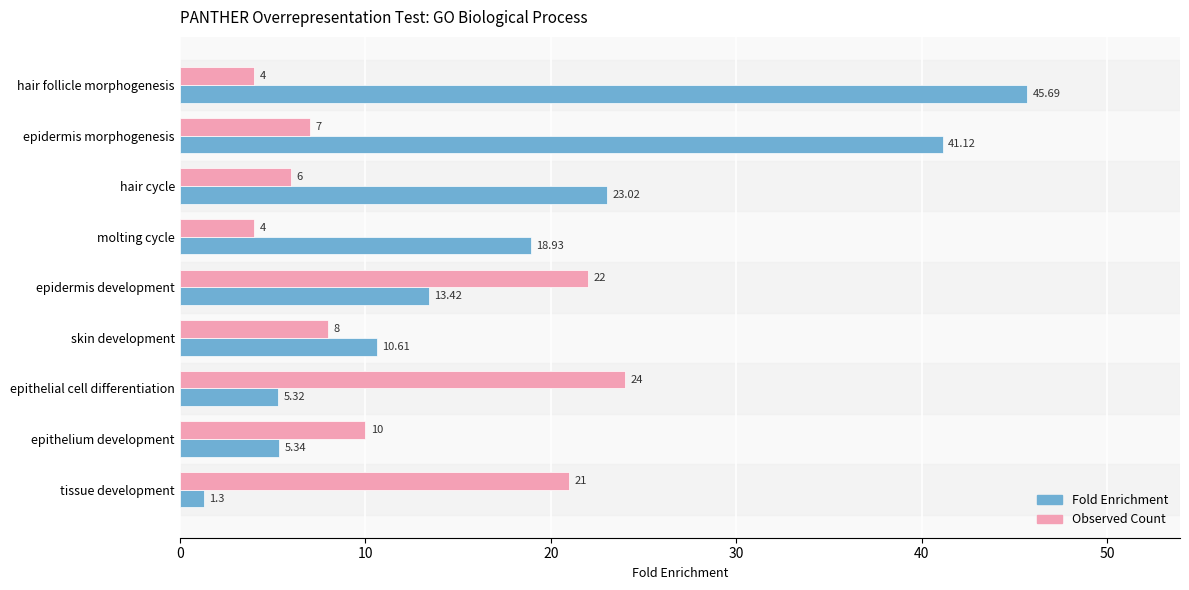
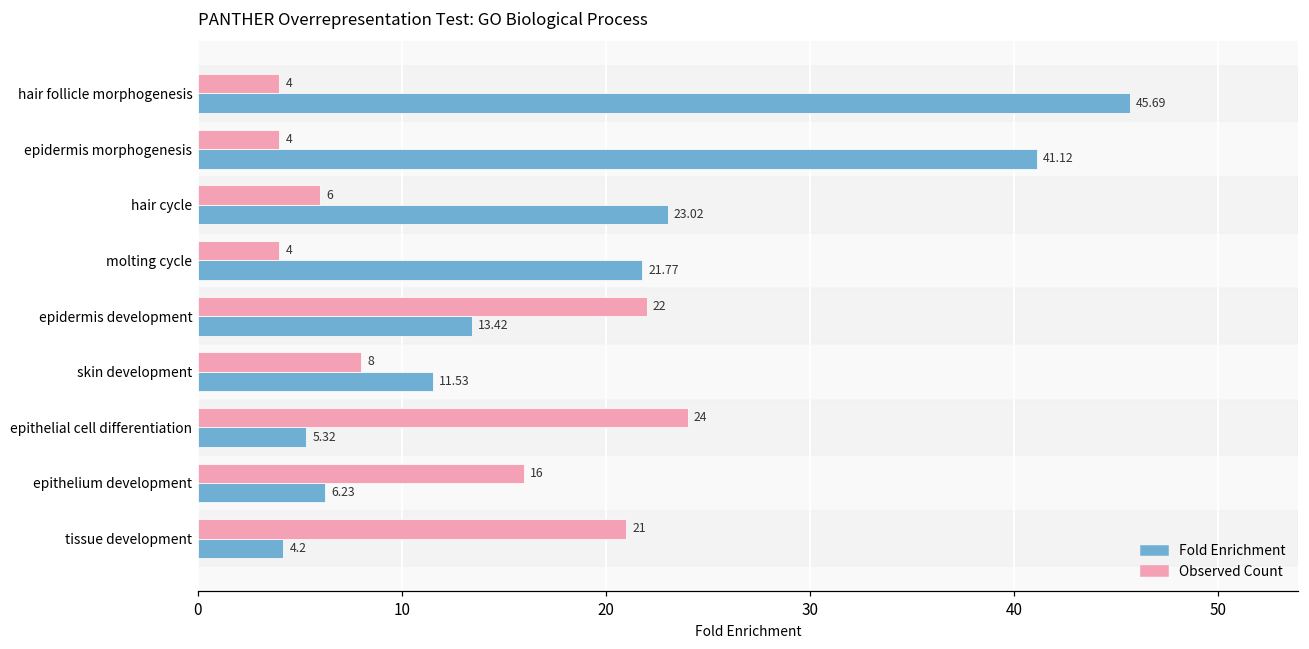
  {
    "Fold Enrichment": {
      "hair follicle morphogenesis": 45.69,
      "epidermis morphogenesis": 41.12,
      "hair cycle": 23.02,
-     "molting cycle": 18.93,
+     "molting cycle": 21.77,
      "epidermis development": 13.42,
-     "skin development": 10.61,
+     "skin development": 11.53,
      "epithelial cell differentiation": 5.32,
-     "epithelium development": 5.34,
-     "tissue development": 1.3
+     "epithelium development": 6.23,
+     "tissue development": 4.2
    },
    "Observed Count": {
      "hair follicle morphogenesis": 4,
-     "epidermis morphogenesis": 7,
+     "epidermis morphogenesis": 4,
      "hair cycle": 6,
      "molting cycle": 4,
      "epidermis development": 22,
      "skin development": 8,
      "epithelial cell differentiation": 24,
-     "epithelium development": 10,
+     "epithelium development": 16,
      "tissue development": 21
    }
  }
